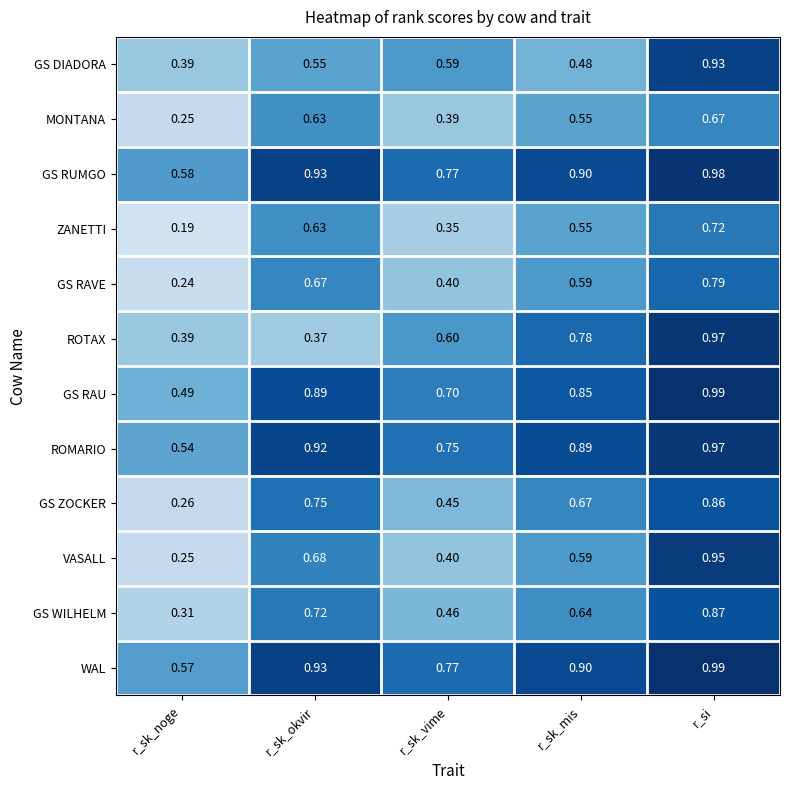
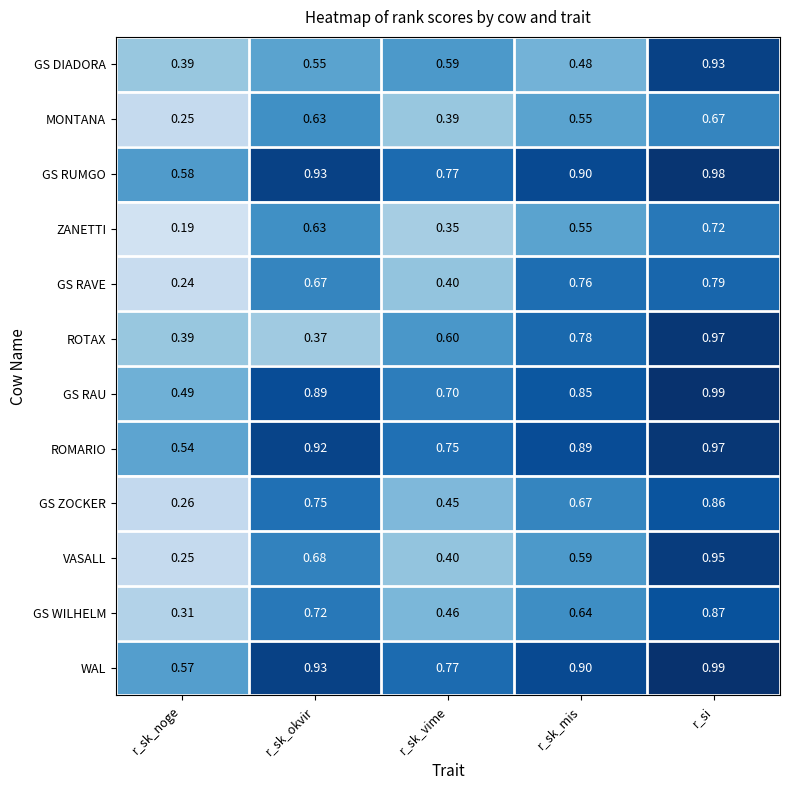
  {
    "GS DIADORA": {
      "r_sk_noge": 0.39,
      "r_sk_okvir": 0.55,
      "r_sk_vime": 0.59,
      "r_sk_mis": 0.48,
      "r_si": 0.93
    },
    "MONTANA": {
      "r_sk_noge": 0.25,
      "r_sk_okvir": 0.63,
      "r_sk_vime": 0.39,
      "r_sk_mis": 0.55,
      "r_si": 0.67
    },
    "GS RUMGO": {
      "r_sk_noge": 0.58,
      "r_sk_okvir": 0.93,
      "r_sk_vime": 0.77,
      "r_sk_mis": 0.90,
      "r_si": 0.98
    },
    "ZANETTI": {
      "r_sk_noge": 0.19,
      "r_sk_okvir": 0.63,
      "r_sk_vime": 0.35,
      "r_sk_mis": 0.55,
      "r_si": 0.72
    },
    "GS RAVE": {
      "r_sk_noge": 0.24,
      "r_sk_okvir": 0.67,
      "r_sk_vime": 0.40,
-     "r_sk_mis": 0.59,
+     "r_sk_mis": 0.76,
      "r_si": 0.79
    },
    "ROTAX": {
      "r_sk_noge": 0.39,
      "r_sk_okvir": 0.37,
      "r_sk_vime": 0.60,
      "r_sk_mis": 0.78,
      "r_si": 0.97
    },
    "GS RAU": {
      "r_sk_noge": 0.49,
      "r_sk_okvir": 0.89,
      "r_sk_vime": 0.70,
      "r_sk_mis": 0.85,
      "r_si": 0.99
    },
    "ROMARIO": {
      "r_sk_noge": 0.54,
      "r_sk_okvir": 0.92,
      "r_sk_vime": 0.75,
      "r_sk_mis": 0.89,
      "r_si": 0.97
    },
    "GS ZOCKER": {
      "r_sk_noge": 0.26,
      "r_sk_okvir": 0.75,
      "r_sk_vime": 0.45,
      "r_sk_mis": 0.67,
      "r_si": 0.86
    },
    "VASALL": {
      "r_sk_noge": 0.25,
      "r_sk_okvir": 0.68,
      "r_sk_vime": 0.40,
      "r_sk_mis": 0.59,
      "r_si": 0.95
    },
    "GS WILHELM": {
      "r_sk_noge": 0.31,
      "r_sk_okvir": 0.72,
      "r_sk_vime": 0.46,
      "r_sk_mis": 0.64,
      "r_si": 0.87
    },
    "WAL": {
      "r_sk_noge": 0.57,
      "r_sk_okvir": 0.93,
      "r_sk_vime": 0.77,
      "r_sk_mis": 0.90,
      "r_si": 0.99
    }
  }
